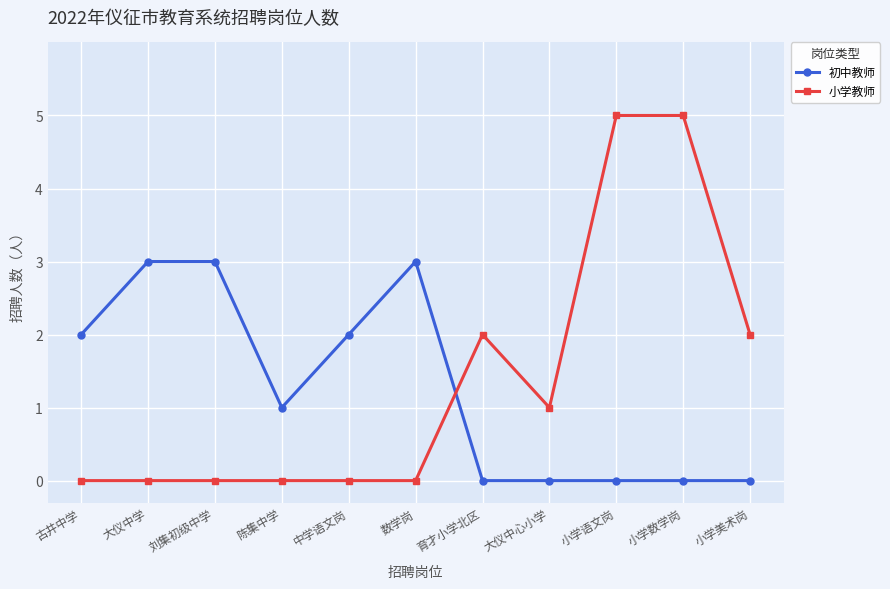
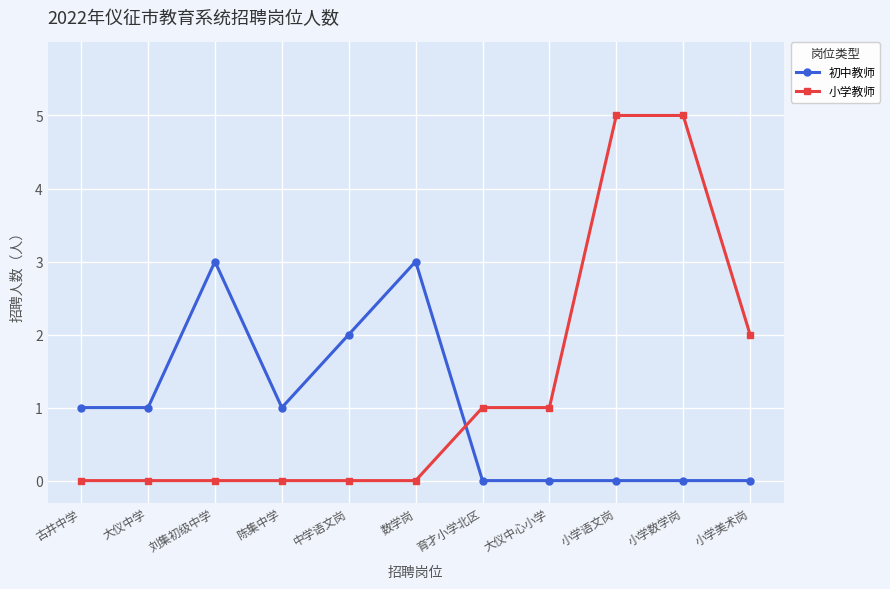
  {
    "初中教师": {
-     "古井中学": 2,
-     "大仪中学": 3,
+     "古井中学": 1,
+     "大仪中学": 1,
      "刘集初级中学": 3,
      "陈集中学": 1,
      "中学语文岗": 2,
      "数学岗": 3,
      "育才小学北区": 0,
      "大仪中心小学": 0,
      "小学语文岗": 0,
      "小学数学岗": 0,
      "小学美术岗": 0
    },
    "小学教师": {
      "古井中学": 0,
      "大仪中学": 0,
      "刘集初级中学": 0,
      "陈集中学": 0,
      "中学语文岗": 0,
      "数学岗": 0,
-     "育才小学北区": 2,
+     "育才小学北区": 1,
      "大仪中心小学": 1,
      "小学语文岗": 5,
      "小学数学岗": 5,
      "小学美术岗": 2
    }
  }
